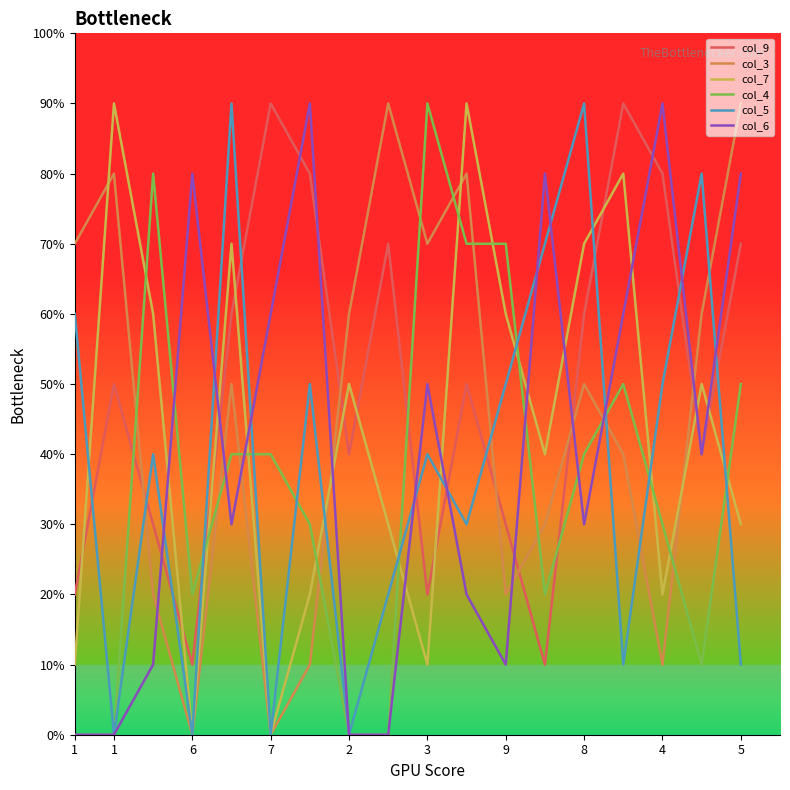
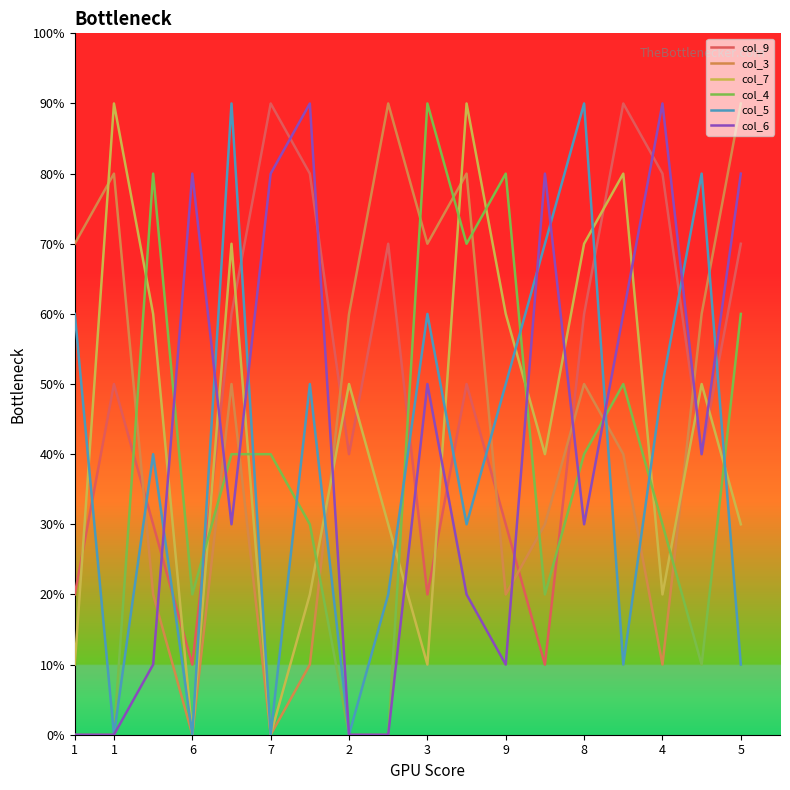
  {
    "col_4": {
      "7": "40%",
      "3": "90%",
-     "9": "70%",
-     "5": "50%"
+     "9": "80%",
+     "5": "60%"
    },
    "col_5": {
-     "3": "40%",
+     "3": "60%",
      "9": "50%",
      "5": "10%"
    },
    "col_6": {
-     "7": "60%",
+     "7": "80%",
      "3": "50%",
      "9": "10%",
      "5": "80%"
    }
  }
